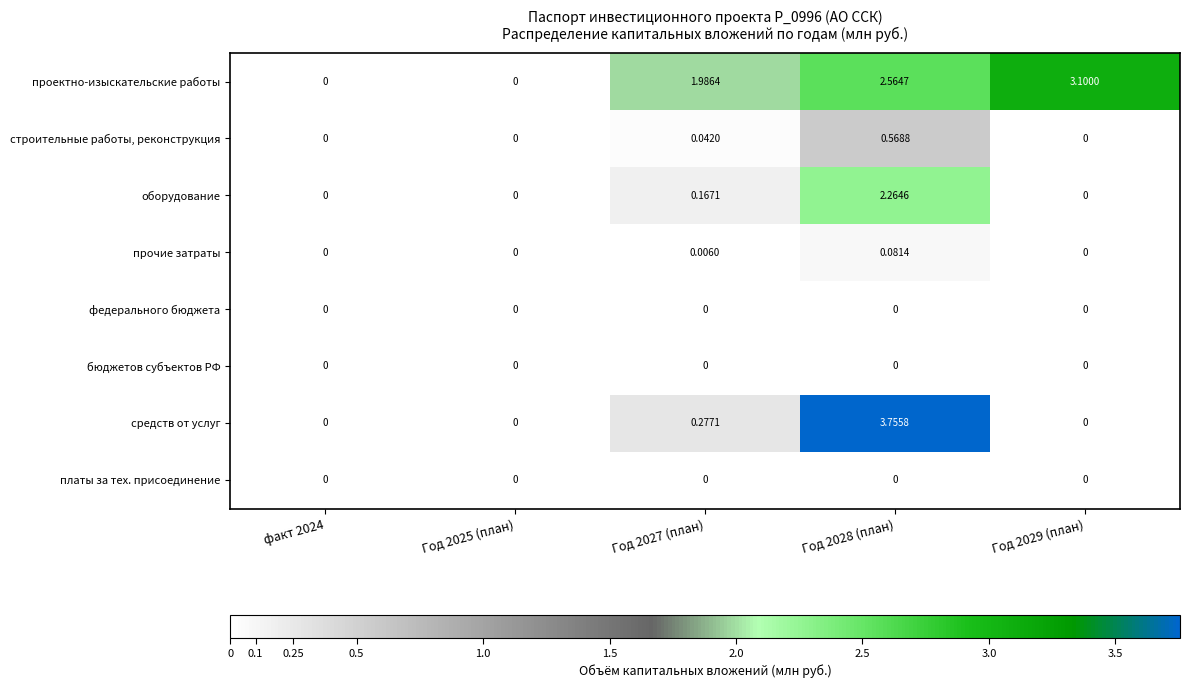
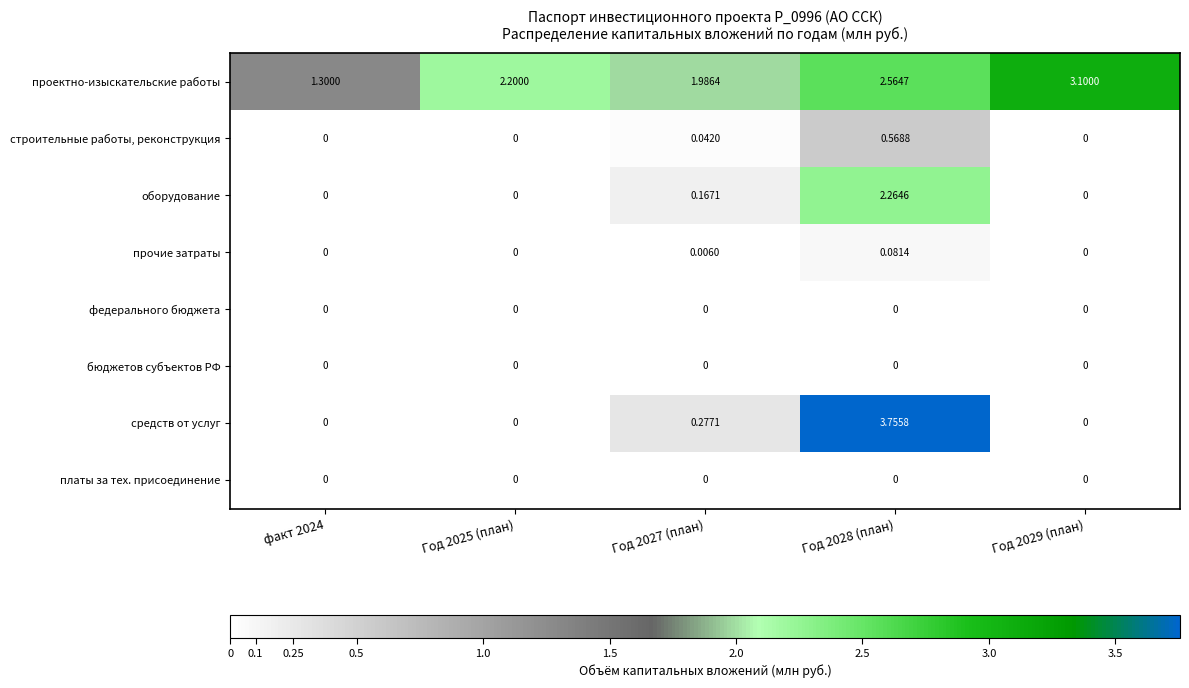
  {
    "проектно-изыскательские работы": {
-     "факт 2024": 0,
-     "Год 2025 (план)": 0,
+     "факт 2024": 1.3000,
+     "Год 2025 (план)": 2.2000,
      "Год 2027 (план)": 1.9864,
      "Год 2028 (план)": 2.5647,
      "Год 2029 (план)": 3.1000
    },
    "строительные работы, реконструкция": {
      "факт 2024": 0,
      "Год 2025 (план)": 0,
      "Год 2027 (план)": 0.0420,
      "Год 2028 (план)": 0.5688,
      "Год 2029 (план)": 0
    },
    "оборудование": {
      "факт 2024": 0,
      "Год 2025 (план)": 0,
      "Год 2027 (план)": 0.1671,
      "Год 2028 (план)": 2.2646,
      "Год 2029 (план)": 0
    },
    "прочие затраты": {
      "факт 2024": 0,
      "Год 2025 (план)": 0,
      "Год 2027 (план)": 0.0060,
      "Год 2028 (план)": 0.0814,
      "Год 2029 (план)": 0
    },
    "федерального бюджета": {
      "факт 2024": 0,
      "Год 2025 (план)": 0,
      "Год 2027 (план)": 0,
      "Год 2028 (план)": 0,
      "Год 2029 (план)": 0
    },
    "бюджетов субъектов РФ": {
      "факт 2024": 0,
      "Год 2025 (план)": 0,
      "Год 2027 (план)": 0,
      "Год 2028 (план)": 0,
      "Год 2029 (план)": 0
    },
    "средств от услуг": {
      "факт 2024": 0,
      "Год 2025 (план)": 0,
      "Год 2027 (план)": 0.2771,
      "Год 2028 (план)": 3.7558,
      "Год 2029 (план)": 0
    },
    "платы за тех. присоединение": {
      "факт 2024": 0,
      "Год 2025 (план)": 0,
      "Год 2027 (план)": 0,
      "Год 2028 (план)": 0,
      "Год 2029 (план)": 0
    }
  }
